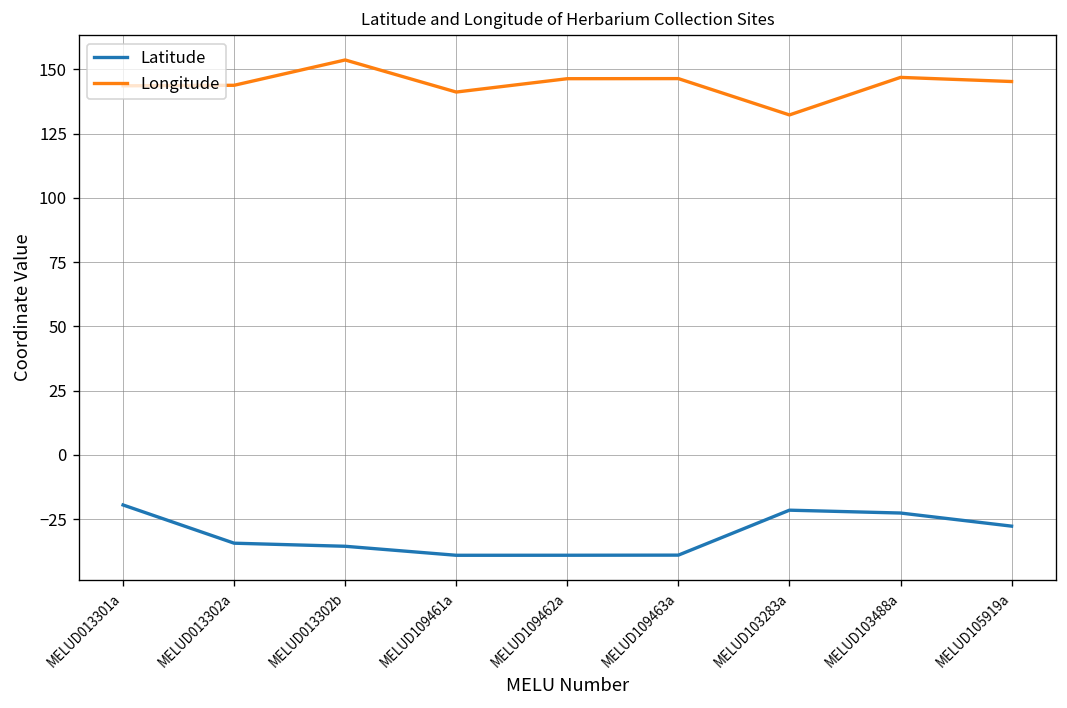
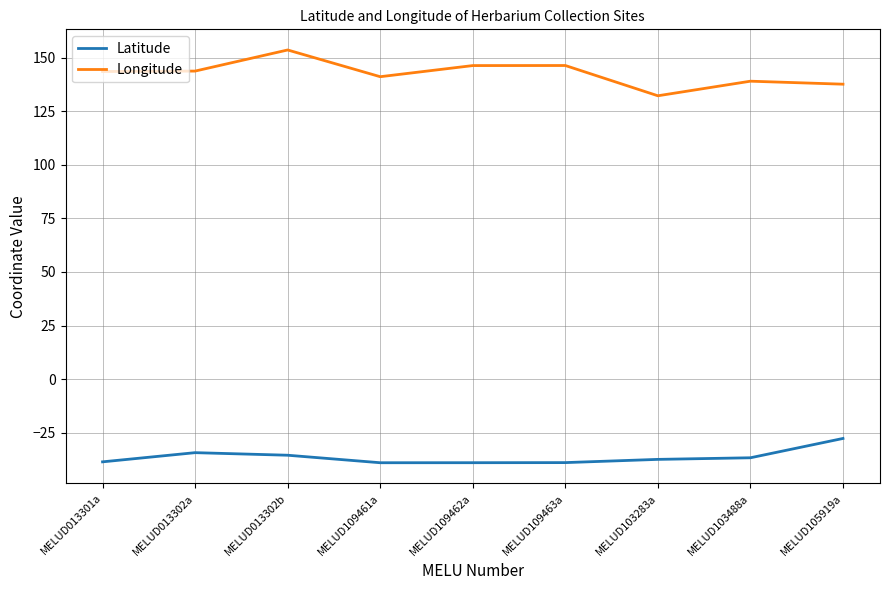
  {
    "Latitude": {
-     "MELUD013301a": -19,
+     "MELUD013301a": -39,
      "MELUD013302a": -34,
      "MELUD013302b": -36,
      "MELUD109461a": -39,
      "MELUD109462a": -39,
      "MELUD109463a": -39,
-     "MELUD103283a": -21,
-     "MELUD103488a": -23,
+     "MELUD103283a": -37,
+     "MELUD103488a": -37,
      "MELUD105919a": -28
    },
    "Longitude": {
      "MELUD013302a": 144,
      "MELUD013302b": 154,
      "MELUD109461a": 141,
      "MELUD109462a": 146,
      "MELUD109463a": 146,
      "MELUD103283a": 132,
-     "MELUD103488a": 147,
-     "MELUD105919a": 145
+     "MELUD103488a": 139,
+     "MELUD105919a": 138
    }
  }
